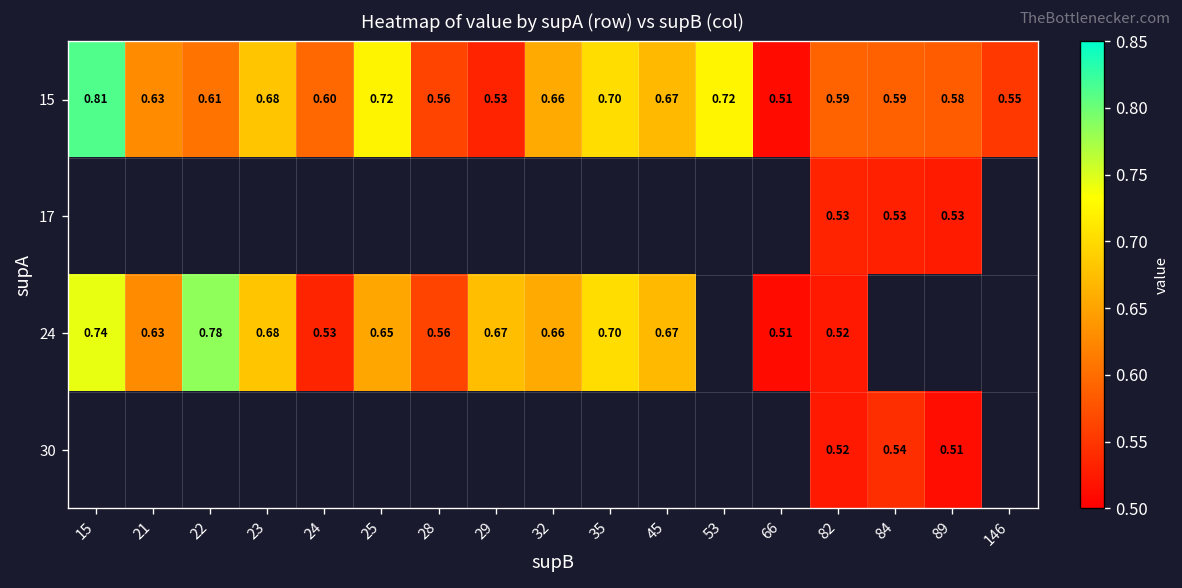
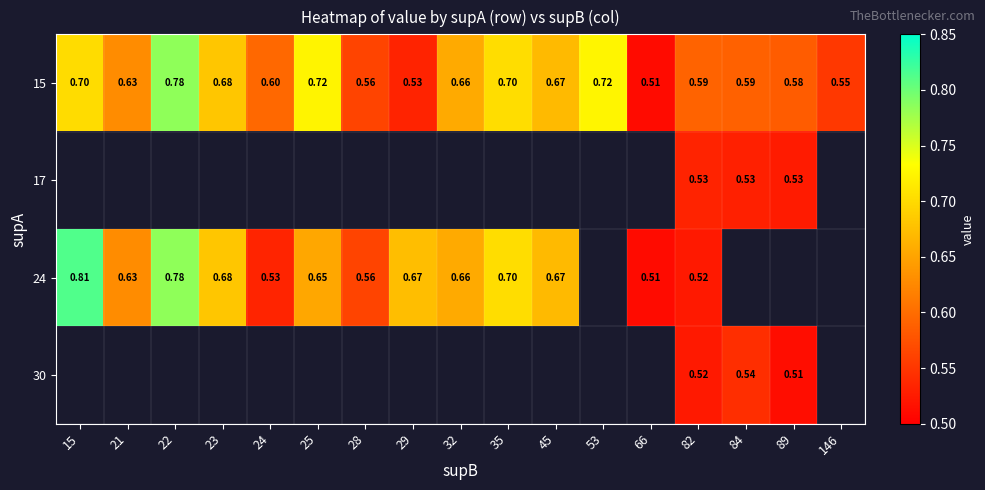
  {
    "15": {
-     "15": 0.81,
+     "15": 0.70,
      "21": 0.63,
-     "22": 0.61,
+     "22": 0.78,
      "23": 0.68,
      "24": 0.60,
      "25": 0.72,
      "28": 0.56,
      "29": 0.53,
      "32": 0.66,
      "35": 0.70,
      "45": 0.67,
      "53": 0.72,
      "66": 0.51,
      "82": 0.59,
      "84": 0.59,
      "89": 0.58,
      "146": 0.55
    },
    "17": {
      "82": 0.53,
      "84": 0.53,
      "89": 0.53
    },
    "24": {
-     "15": 0.74,
+     "15": 0.81,
      "21": 0.63,
      "22": 0.78,
      "23": 0.68,
      "24": 0.53,
      "25": 0.65,
      "28": 0.56,
      "29": 0.67,
      "32": 0.66,
      "35": 0.70,
      "45": 0.67,
      "66": 0.51,
      "82": 0.52
    },
    "30": {
      "82": 0.52,
      "84": 0.54,
      "89": 0.51
    }
  }
